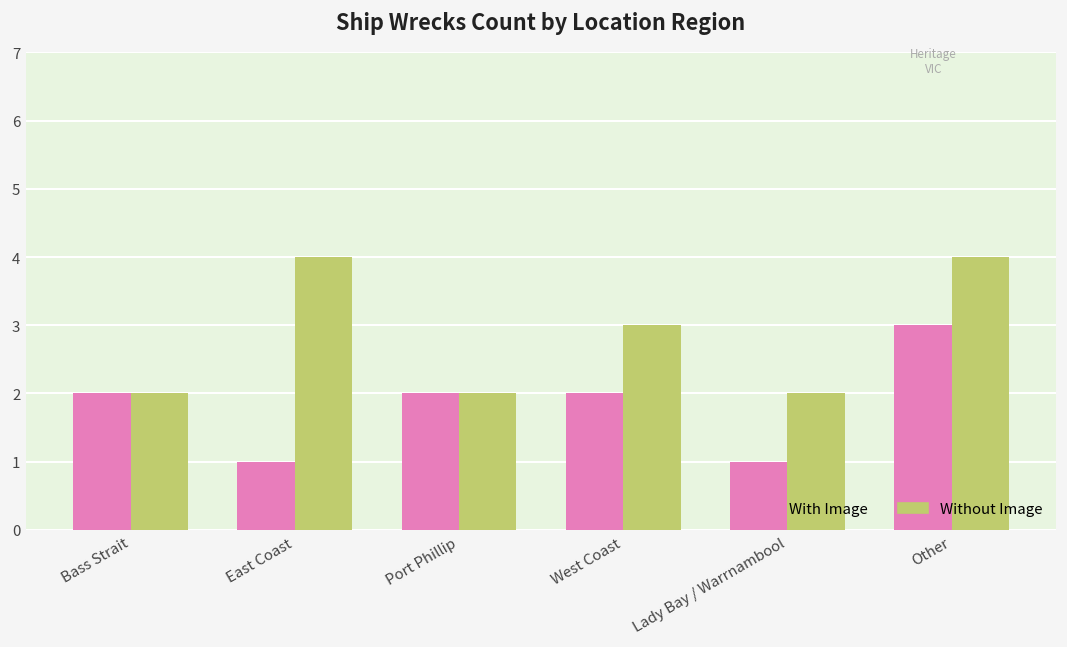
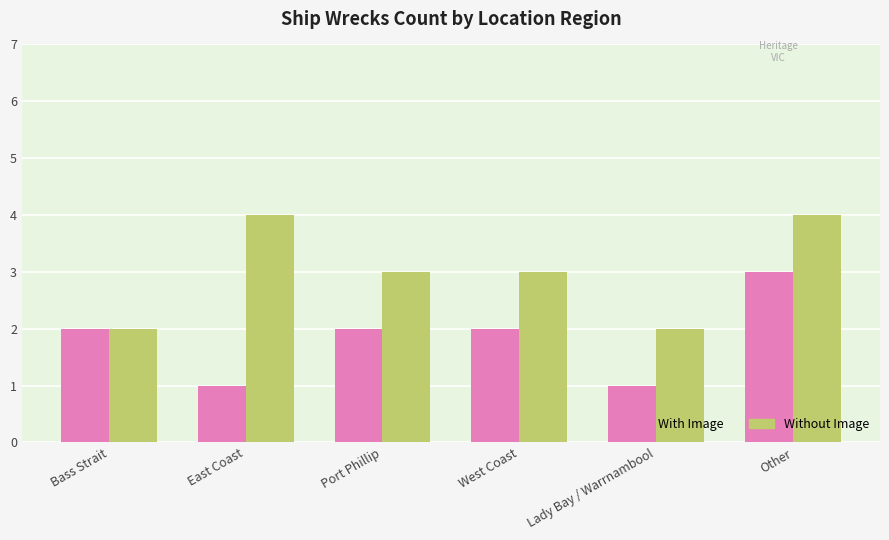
  {
    "With Image": {
      "Bass Strait": 2,
      "East Coast": 1,
      "Port Phillip": 2,
      "West Coast": 2,
      "Lady Bay / Warrnambool": 1,
      "Other": 3
    },
    "Without Image": {
      "Bass Strait": 2,
      "East Coast": 4,
-     "Port Phillip": 2,
+     "Port Phillip": 3,
      "West Coast": 3,
      "Lady Bay / Warrnambool": 2,
      "Other": 4
    }
  }
